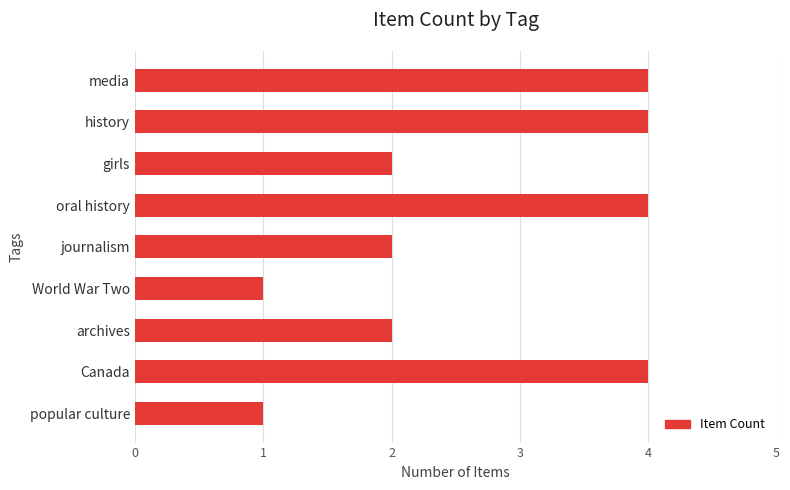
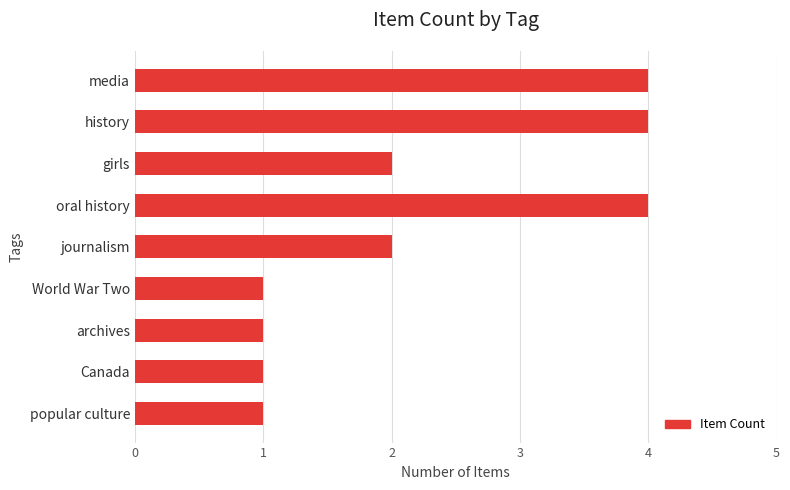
  {
    "media": 4,
    "history": 4,
    "girls": 2,
    "oral history": 4,
    "journalism": 2,
    "World War Two": 1,
-   "archives": 2,
-   "Canada": 4,
+   "archives": 1,
+   "Canada": 1,
    "popular culture": 1
  }
